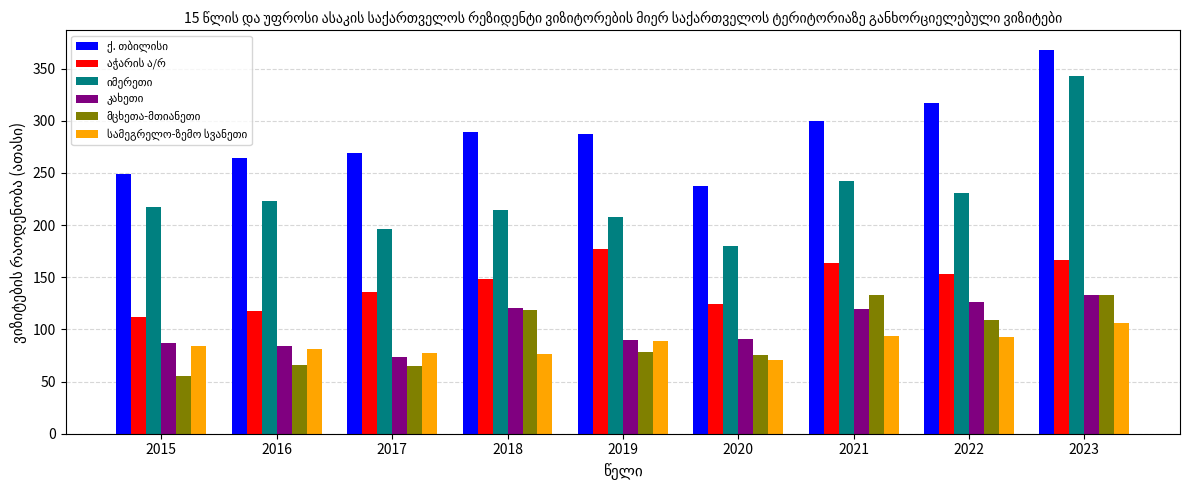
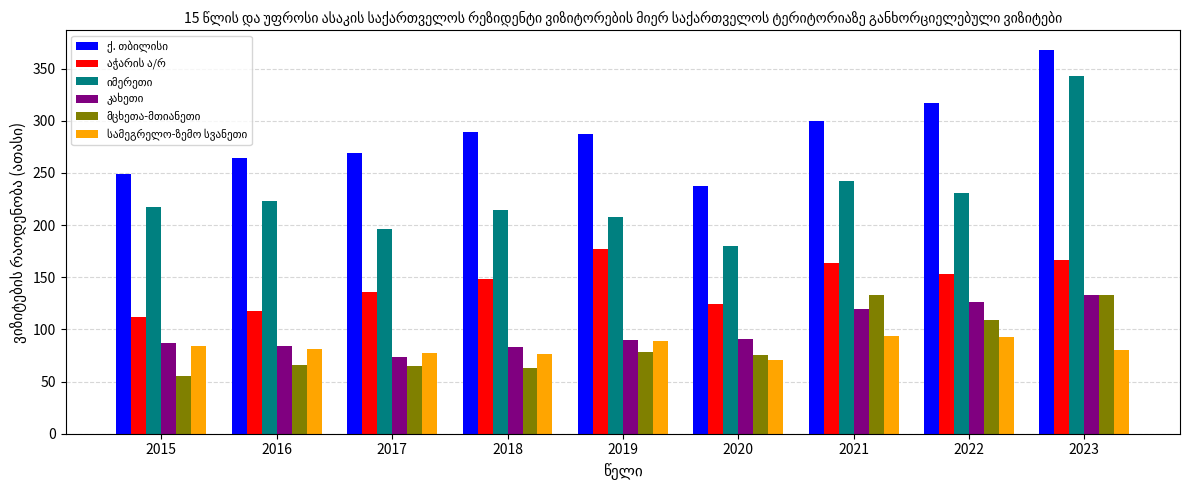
  {
    "ქ. თბილისი": {
      "2015": 249,
      "2016": 264,
      "2017": 269,
      "2018": 289,
      "2019": 287,
      "2020": 237,
      "2021": 300,
      "2022": 317,
      "2023": 368
    },
    "აჭარის ა/რ": {
      "2015": 112,
      "2016": 118,
      "2017": 136,
      "2018": 148,
      "2019": 177,
      "2020": 124,
      "2021": 164,
      "2022": 153,
      "2023": 166
    },
    "იმერეთი": {
      "2015": 217,
      "2016": 223,
      "2017": 196,
      "2018": 214,
      "2019": 208,
      "2020": 180,
      "2021": 242,
      "2022": 231,
      "2023": 343
    },
    "კახეთი": {
      "2015": 87,
      "2016": 84,
      "2017": 73,
-     "2018": 120,
+     "2018": 83,
      "2019": 90,
      "2020": 91,
      "2021": 119,
      "2022": 126,
      "2023": 133
    },
    "მცხეთა-მთიანეთი": {
      "2015": 55,
      "2016": 66,
      "2017": 65,
-     "2018": 119,
+     "2018": 63,
      "2019": 78,
      "2020": 76,
      "2021": 133,
      "2022": 109,
      "2023": 133
    },
    "სამეგრელო-ზემო სვანეთი": {
      "2015": 84,
      "2016": 82,
      "2017": 77,
      "2018": 77,
      "2019": 89,
      "2020": 70,
      "2021": 93,
      "2022": 93,
-     "2023": 106
+     "2023": 80
    }
  }
